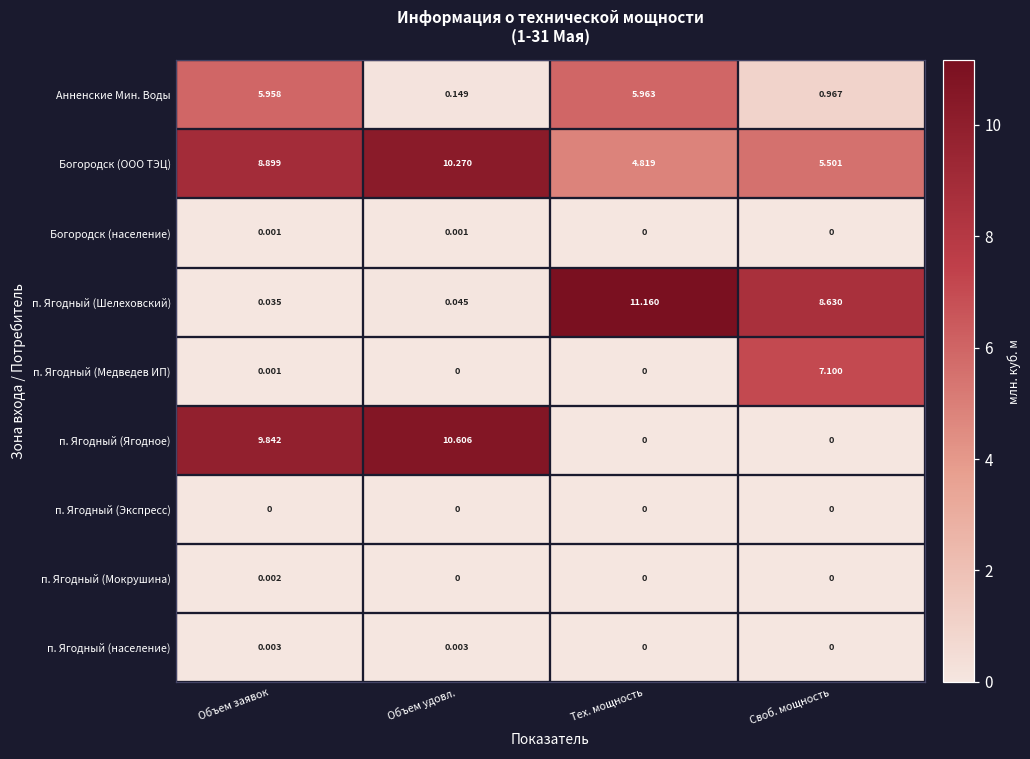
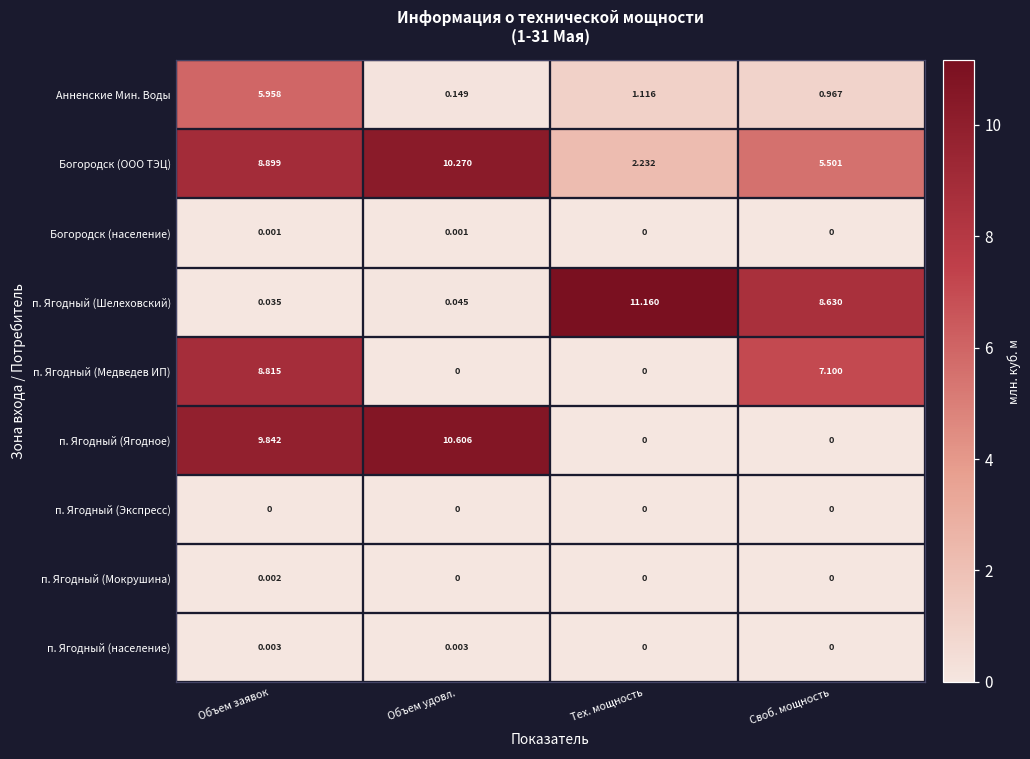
  {
    "Анненские Мин. Воды": {
      "Объем заявок": 5.958,
      "Объем удовл.": 0.149,
-     "Тех. мощность": 5.963,
+     "Тех. мощность": 1.116,
      "Своб. мощность": 0.967
    },
    "Богородск (ООО ТЭЦ)": {
      "Объем заявок": 8.899,
      "Объем удовл.": 10.270,
-     "Тех. мощность": 4.819,
+     "Тех. мощность": 2.232,
      "Своб. мощность": 5.501
    },
    "Богородск (население)": {
      "Объем заявок": 0.001,
      "Объем удовл.": 0.001,
      "Тех. мощность": 0,
      "Своб. мощность": 0
    },
    "п. Ягодный (Шелеховский)": {
      "Объем заявок": 0.035,
      "Объем удовл.": 0.045,
      "Тех. мощность": 11.160,
      "Своб. мощность": 8.630
    },
    "п. Ягодный (Медведев ИП)": {
-     "Объем заявок": 0.001,
+     "Объем заявок": 8.815,
      "Объем удовл.": 0,
      "Тех. мощность": 0,
      "Своб. мощность": 7.100
    },
    "п. Ягодный (Ягодное)": {
      "Объем заявок": 9.842,
      "Объем удовл.": 10.606,
      "Тех. мощность": 0,
      "Своб. мощность": 0
    },
    "п. Ягодный (Экспресс)": {
      "Объем заявок": 0,
      "Объем удовл.": 0,
      "Тех. мощность": 0,
      "Своб. мощность": 0
    },
    "п. Ягодный (Мокрушина)": {
      "Объем заявок": 0.002,
      "Объем удовл.": 0,
      "Тех. мощность": 0,
      "Своб. мощность": 0
    },
    "п. Ягодный (население)": {
      "Объем заявок": 0.003,
      "Объем удовл.": 0.003,
      "Тех. мощность": 0,
      "Своб. мощность": 0
    }
  }
